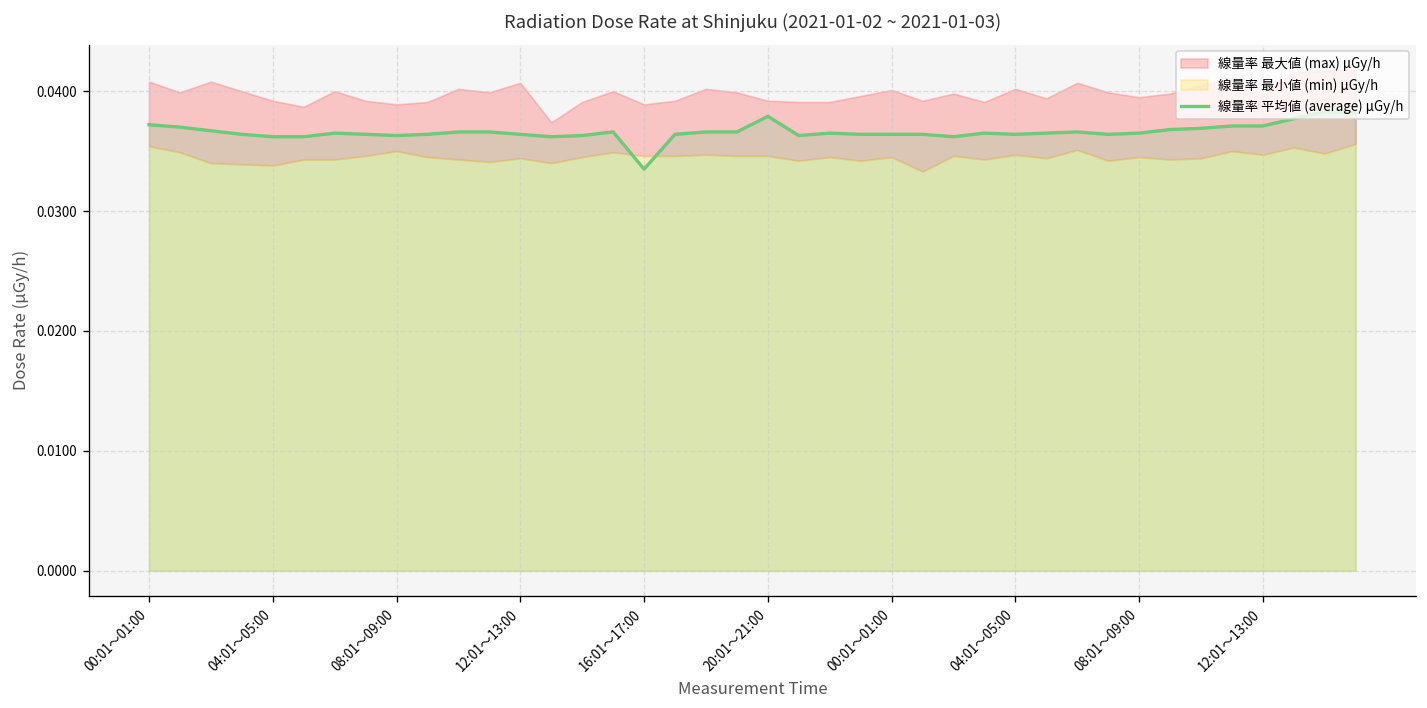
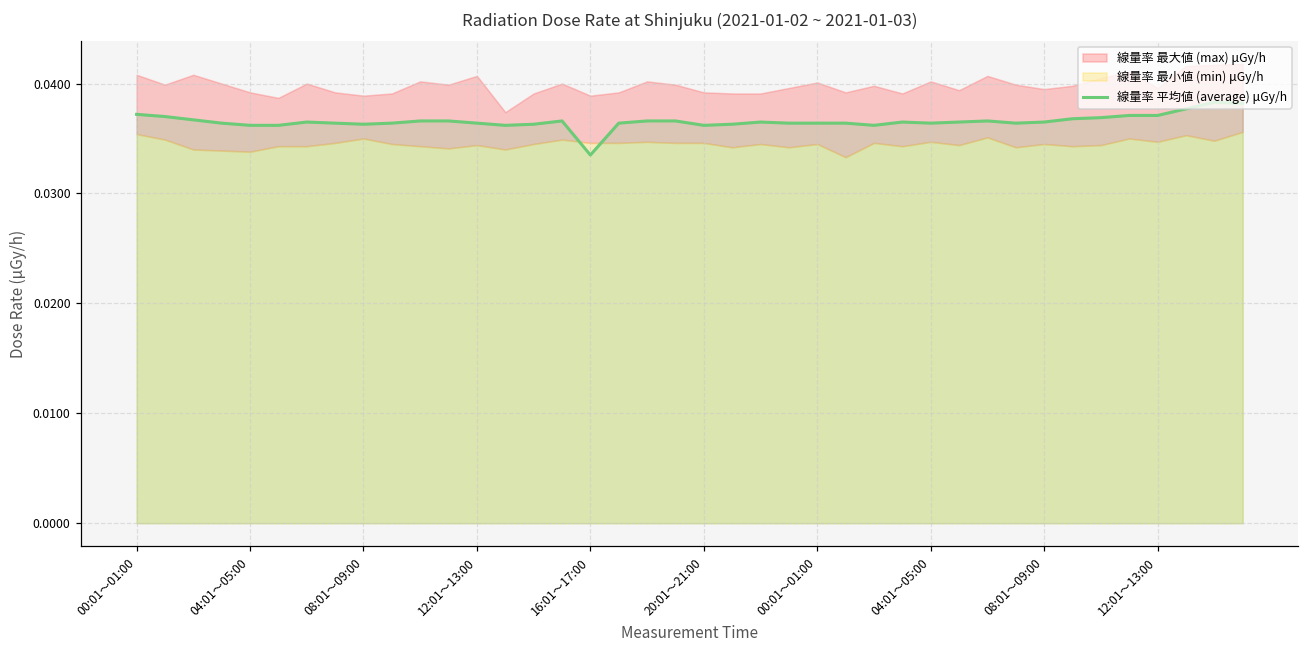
  {
    "線量率 平均値 (average) μGy/h": {
      "16:01～17:00": 0.034,
-     "20:01～21:00": 0.038
+     "20:01～21:00": 0.036
    },
    "線量率 最小値 (min) μGy/h": {
      "16:01～17:00": 0.035,
      "20:01～21:00": 0.035
    }
  }
